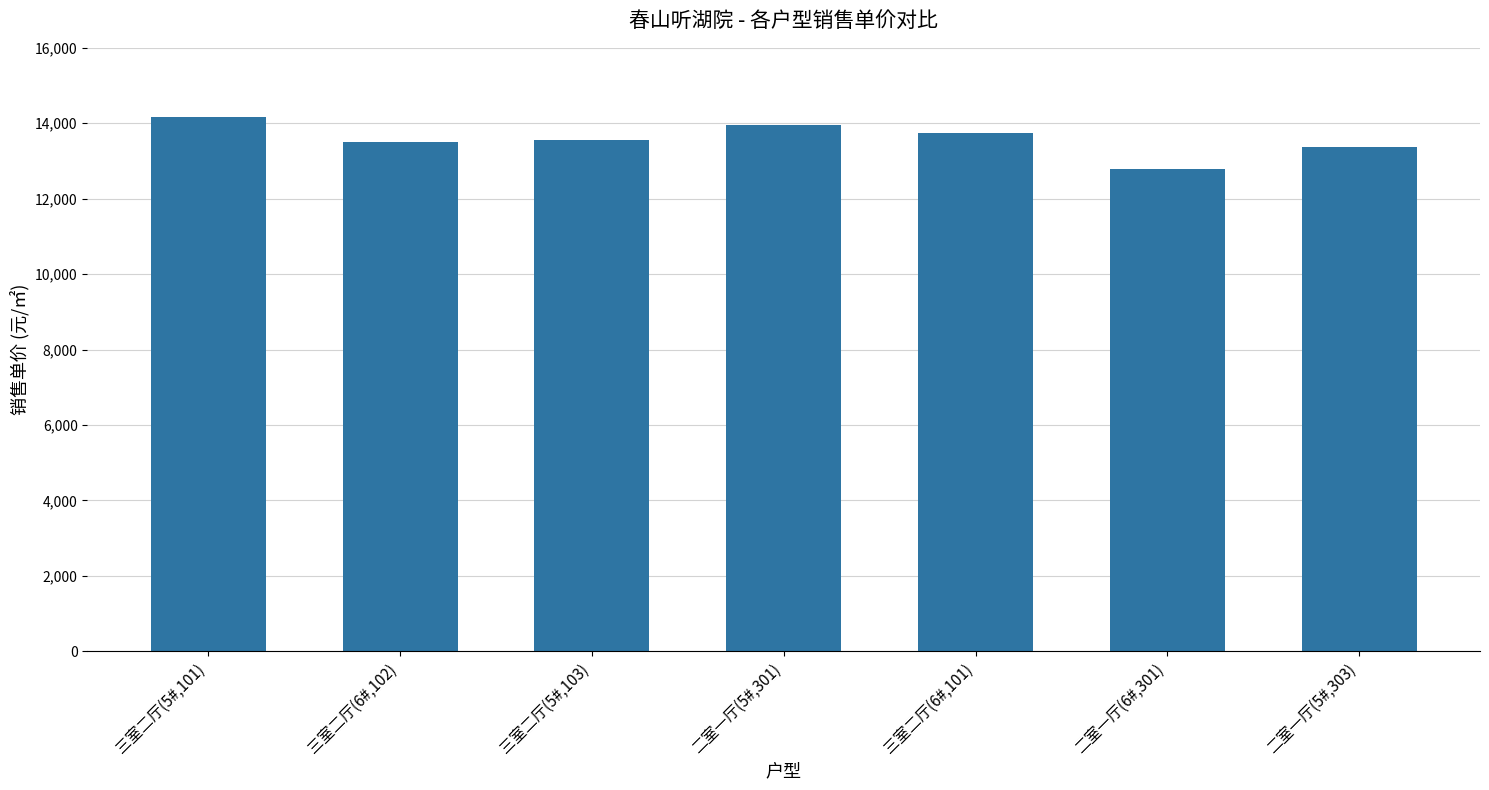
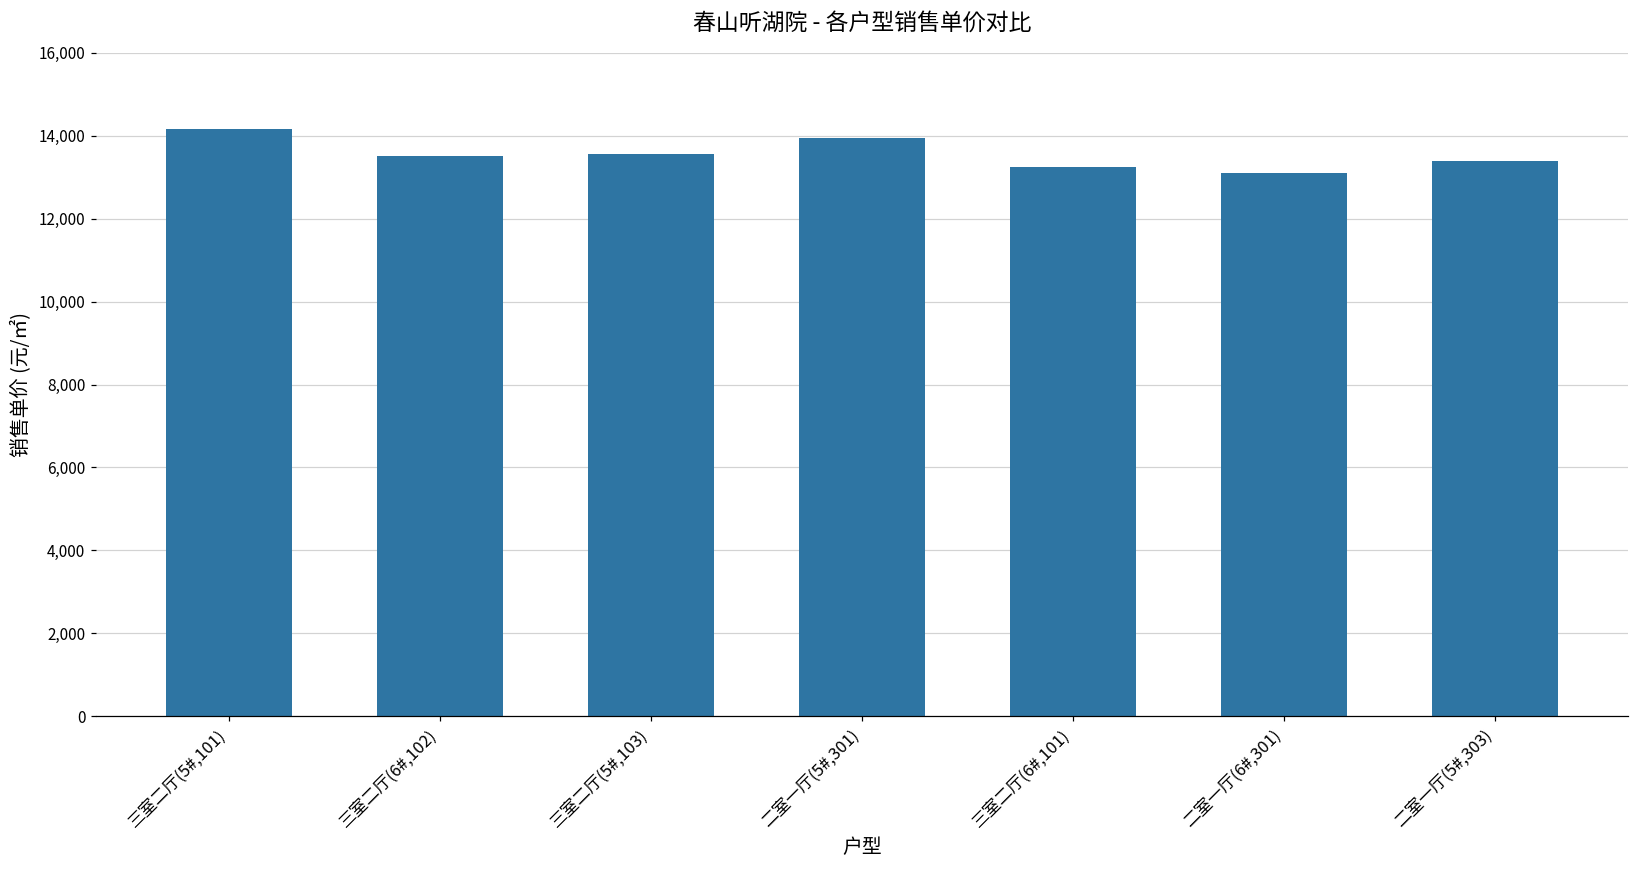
  {
    "三室二厅(5#,101)": "14,200",
    "三室二厅(6#,102)": "13,500",
    "三室二厅(5#,103)": "13,600",
    "二室一厅(5#,301)": "13,900",
-   "三室二厅(6#,101)": "13,700",
-   "二室一厅(6#,301)": "12,800",
+   "三室二厅(6#,101)": "13,200",
+   "二室一厅(6#,301)": "13,100",
    "二室一厅(5#,303)": "13,400"
  }
